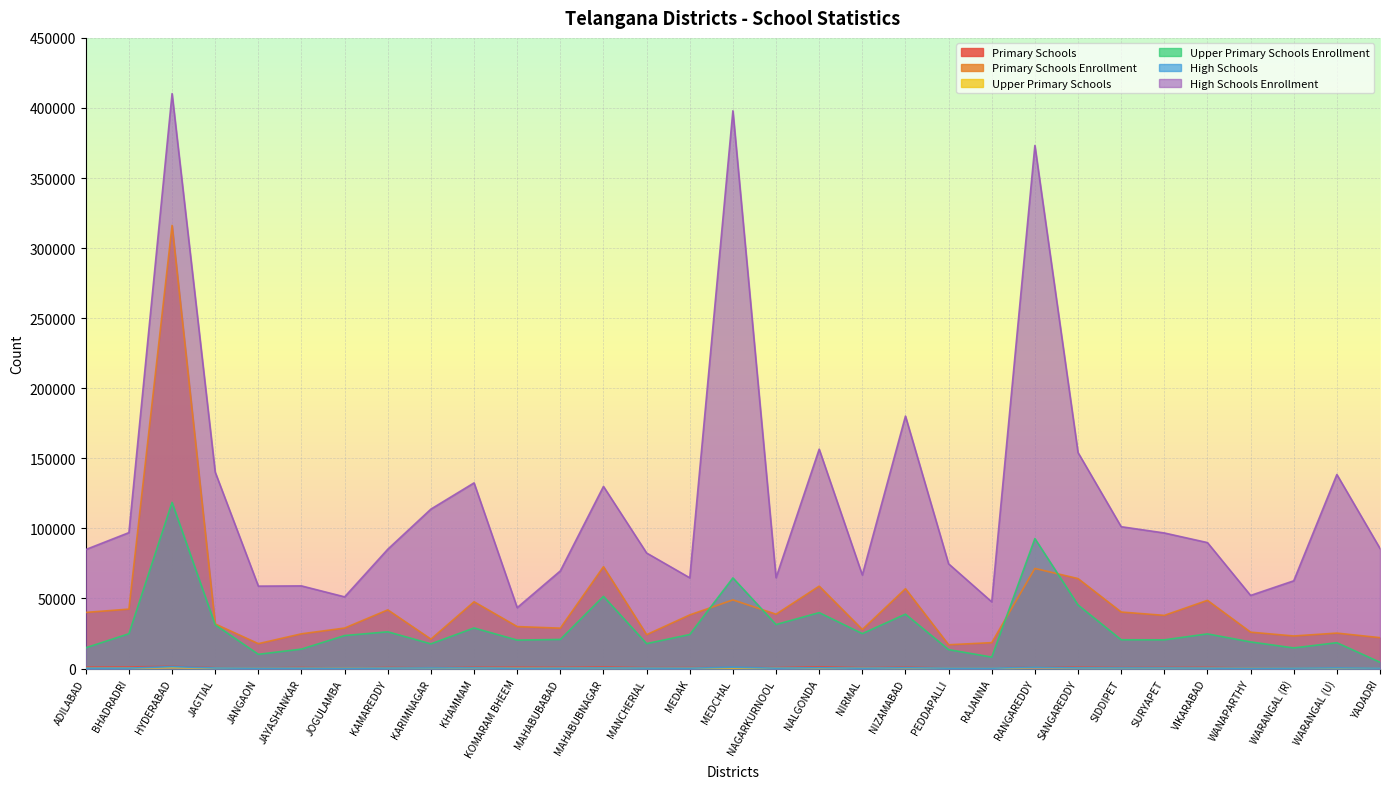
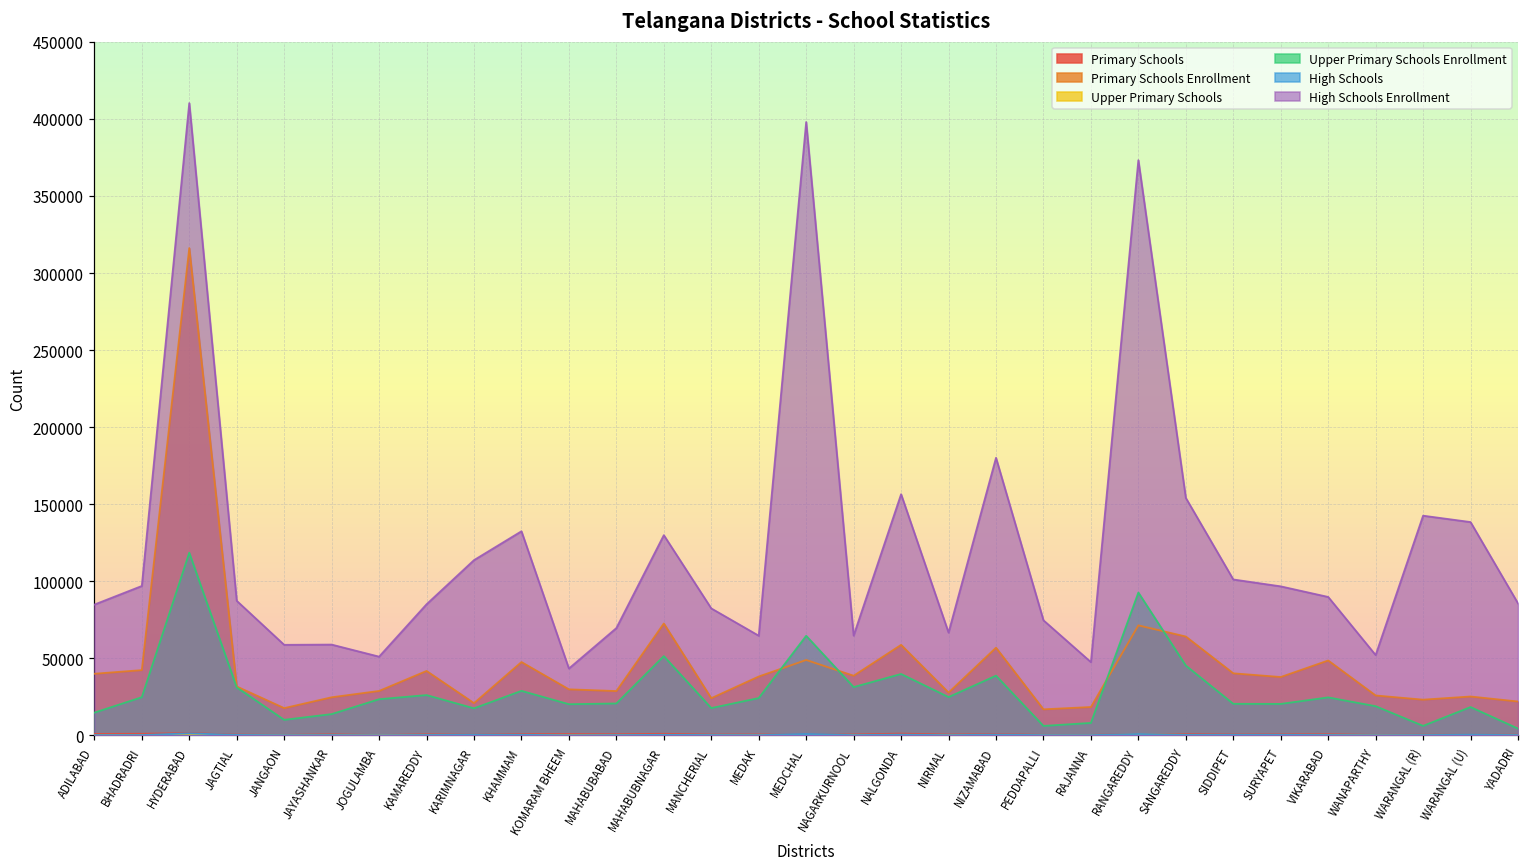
  {
    "Upper Primary Schools Enrollment": {
      "ADILABAD": 15000,
      "BHADRADRI": 25000,
      "HYDERABAD": 119000,
      "JANGAON": 10000,
      "JAYASHANKAR": 14000,
      "JOGULAMBA": 24000,
      "KAMAREDDY": 26000,
      "KARIMNAGAR": 18000,
      "KHAMMAM": 29000,
      "KOMARAM BHEEM": 20000,
      "MAHABUBABAD": 21000,
      "MAHABUBNAGAR": 51000,
      "MANCHERIAL": 18000,
      "MEDAK": 24000,
      "MEDCHAL": 65000,
      "NAGARKURNOOL": 31000,
      "NALGONDA": 40000,
      "NIRMAL": 25000,
      "NIZAMABAD": 39000,
-     "PEDDAPALLI": 13000,
+     "PEDDAPALLI": 6000,
      "RAJANNA": 8000,
      "RANGAREDDY": 93000,
      "SANGAREDDY": 45000,
      "SIDDIPET": 21000,
      "SURYAPET": 20000,
      "VIKARABAD": 25000,
      "WANAPARTHY": 19000,
-     "WARANGAL (R)": 15000,
+     "WARANGAL (R)": 6000,
      "WARANGAL (U)": 18000,
      "YADADRI": 4000
    },
    "High Schools Enrollment": {
      "ADILABAD": 85000,
      "BHADRADRI": 97000,
      "HYDERABAD": 410000,
-     "JAGTIAL": 140000,
+     "JAGTIAL": 87000,
      "JANGAON": 59000,
      "JAYASHANKAR": 59000,
      "JOGULAMBA": 51000,
      "KAMAREDDY": 85000,
      "KARIMNAGAR": 114000,
      "KHAMMAM": 132000,
      "KOMARAM BHEEM": 43000,
      "MAHABUBABAD": 70000,
      "MAHABUBNAGAR": 130000,
      "MANCHERIAL": 82000,
      "MEDAK": 65000,
      "MEDCHAL": 398000,
      "NAGARKURNOOL": 65000,
      "NALGONDA": 157000,
      "NIRMAL": 67000,
      "NIZAMABAD": 180000,
      "PEDDAPALLI": 75000,
      "RAJANNA": 48000,
      "RANGAREDDY": 373000,
      "SANGAREDDY": 154000,
      "SIDDIPET": 101000,
      "SURYAPET": 97000,
      "VIKARABAD": 90000,
      "WANAPARTHY": 52000,
-     "WARANGAL (R)": 63000,
+     "WARANGAL (R)": 143000,
      "WARANGAL (U)": 138000,
      "YADADRI": 86000
    }
  }
